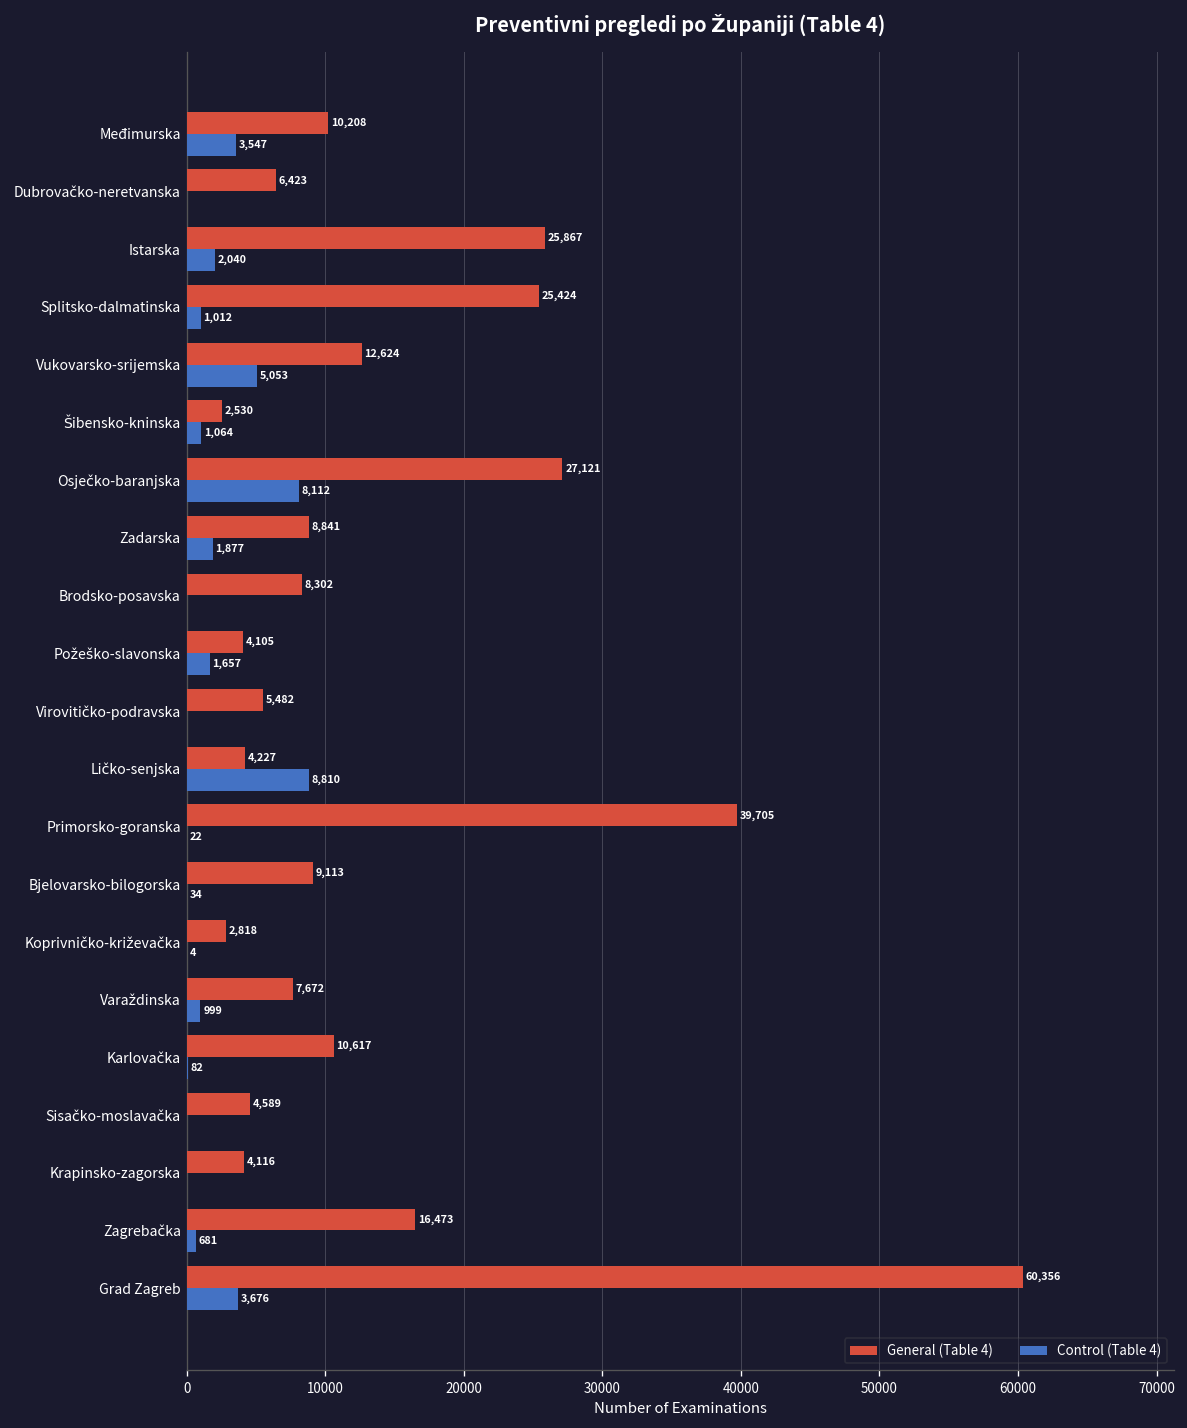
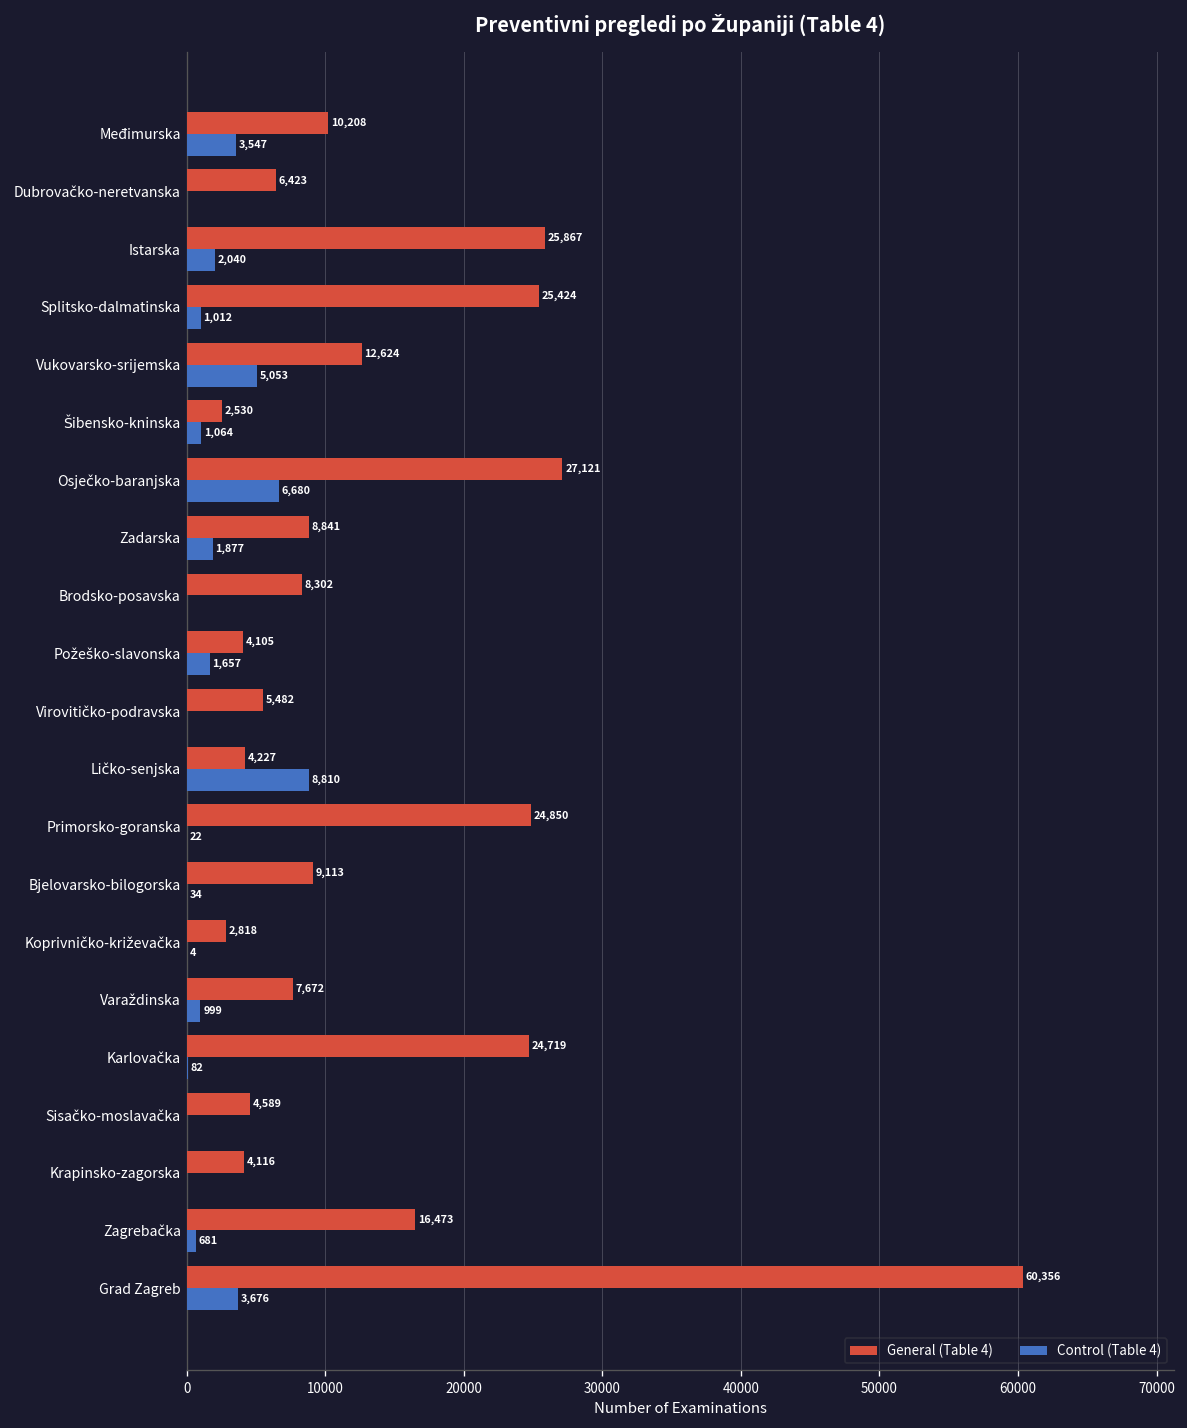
  {
    "General (Table 4)": {
      "Međimurska": "10,208",
      "Dubrovačko-neretvanska": "6,423",
      "Istarska": "25,867",
      "Splitsko-dalmatinska": "25,424",
      "Vukovarsko-srijemska": "12,624",
      "Šibensko-kninska": "2,530",
      "Osječko-baranjska": "27,121",
      "Zadarska": "8,841",
      "Brodsko-posavska": "8,302",
      "Požeško-slavonska": "4,105",
      "Virovitičko-podravska": "5,482",
      "Ličko-senjska": "4,227",
-     "Primorsko-goranska": "39,705",
+     "Primorsko-goranska": "24,850",
      "Bjelovarsko-bilogorska": "9,113",
      "Koprivničko-križevačka": "2,818",
      "Varaždinska": "7,672",
-     "Karlovačka": "10,617",
+     "Karlovačka": "24,719",
      "Sisačko-moslavačka": "4,589",
      "Krapinsko-zagorska": "4,116",
      "Zagrebačka": "16,473",
      "Grad Zagreb": "60,356"
    },
    "Control (Table 4)": {
      "Međimurska": "3,547",
      "Istarska": "2,040",
      "Splitsko-dalmatinska": "1,012",
      "Vukovarsko-srijemska": "5,053",
      "Šibensko-kninska": "1,064",
-     "Osječko-baranjska": "8,112",
+     "Osječko-baranjska": "6,680",
      "Zadarska": "1,877",
      "Požeško-slavonska": "1,657",
      "Ličko-senjska": "8,810",
      "Primorsko-goranska": "22",
      "Bjelovarsko-bilogorska": "34",
      "Koprivničko-križevačka": "4",
      "Varaždinska": "999",
      "Karlovačka": "82",
      "Zagrebačka": "681",
      "Grad Zagreb": "3,676"
    }
  }
